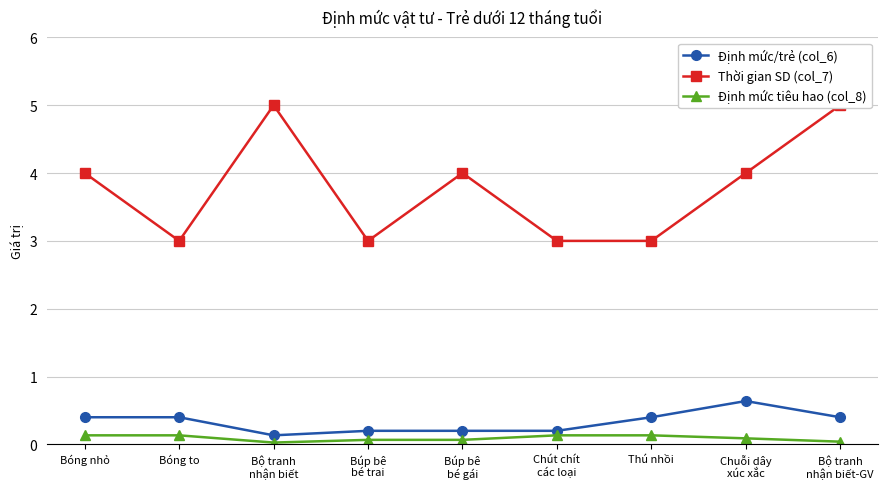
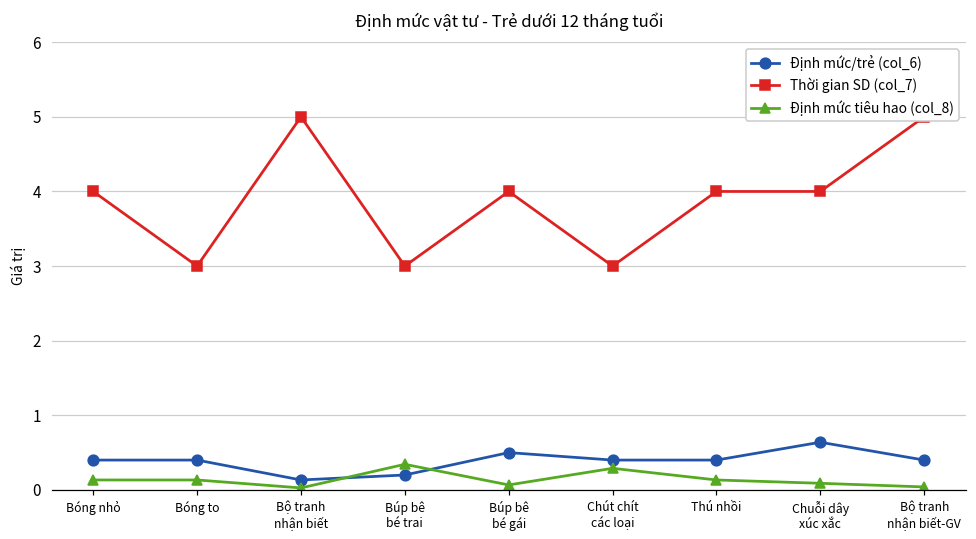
  {
    "Định mức/trẻ (col_6)": {
      "Bóng nhỏ": 0.4,
      "Bóng to": 0.4,
      "Bộ tranh nhận biết": 0.1,
      "Búp bê bé trai": 0.2,
-     "Búp bê bé gái": 0.2,
-     "Chút chít các loại": 0.2,
+     "Búp bê bé gái": 0.5,
+     "Chút chít các loại": 0.4,
      "Thú nhồi": 0.4,
      "Chuỗi dây xúc xắc": 0.6,
      "Bộ tranh nhận biết-GV": 0.4
    },
    "Thời gian SD (col_7)": {
      "Bóng nhỏ": 4,
      "Bóng to": 3,
      "Bộ tranh nhận biết": 5,
      "Búp bê bé trai": 3,
      "Búp bê bé gái": 4,
      "Chút chít các loại": 3,
-     "Thú nhồi": 3,
+     "Thú nhồi": 4,
      "Chuỗi dây xúc xắc": 4
    },
    "Định mức tiêu hao (col_8)": {
      "Bóng nhỏ": 0.1,
      "Bóng to": 0.1,
      "Bộ tranh nhận biết": 0.0,
-     "Búp bê bé trai": 0.1,
+     "Búp bê bé trai": 0.3,
      "Búp bê bé gái": 0.1,
-     "Chút chít các loại": 0.1,
+     "Chút chít các loại": 0.3,
      "Thú nhồi": 0.1,
      "Chuỗi dây xúc xắc": 0.1,
      "Bộ tranh nhận biết-GV": 0.0
    }
  }
